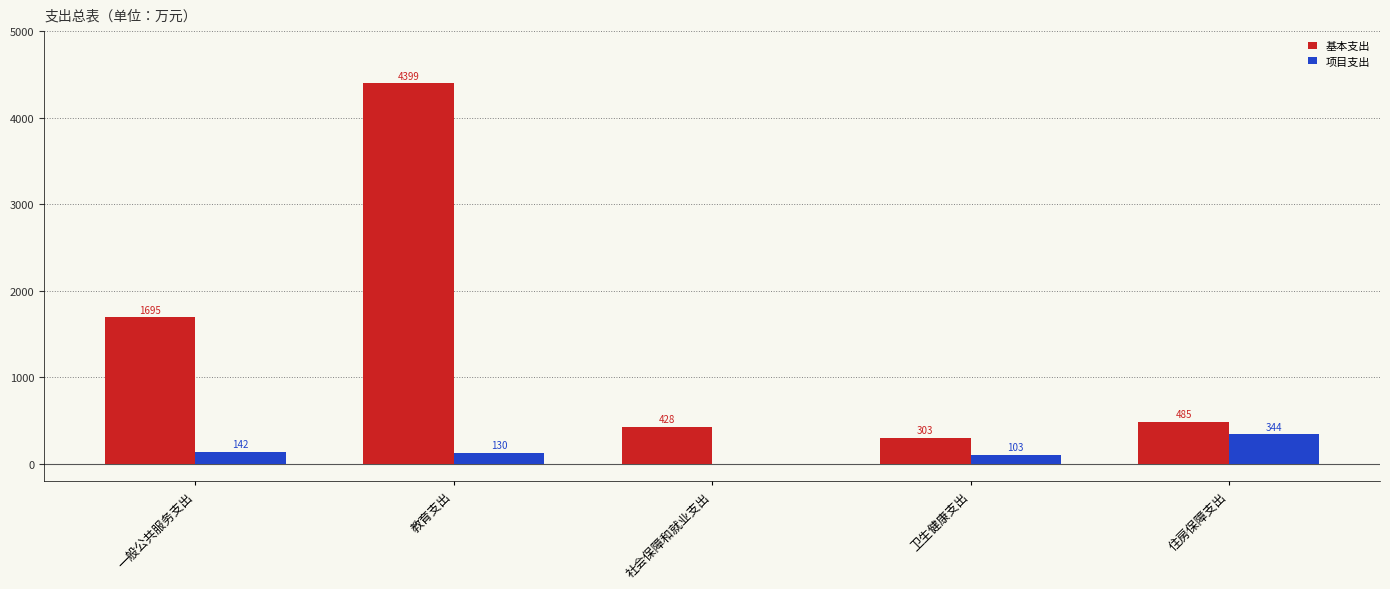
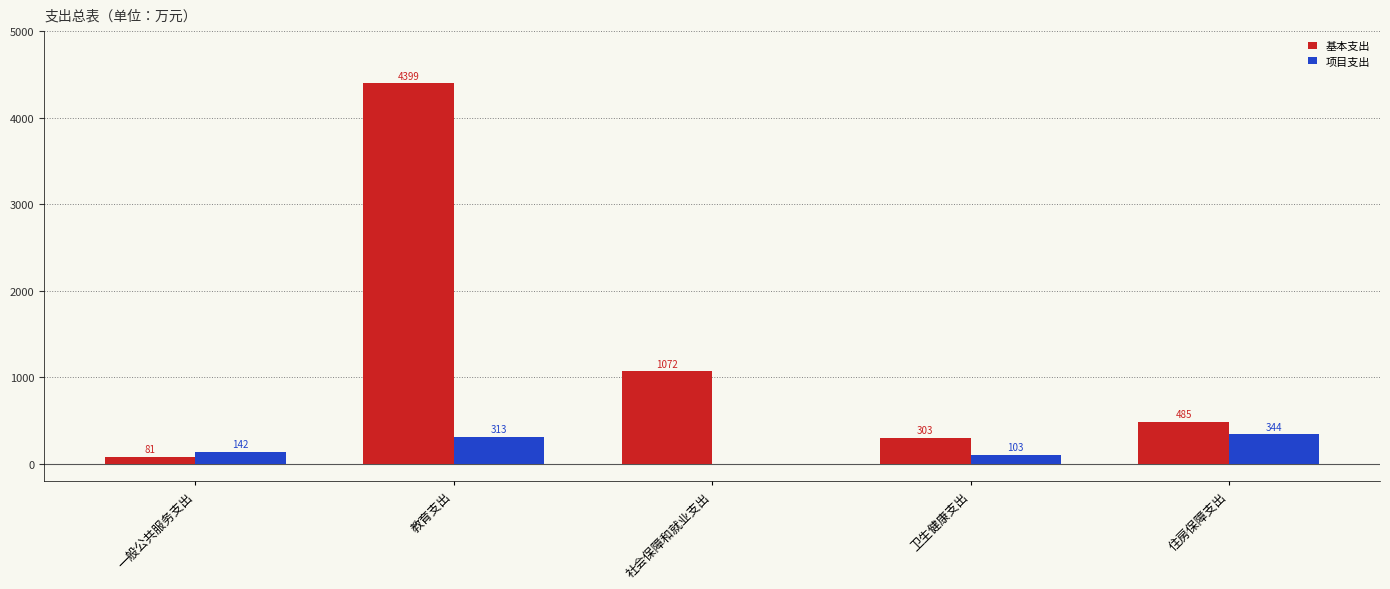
  {
    "基本支出": {
-     "一般公共服务支出": 1695,
+     "一般公共服务支出": 81,
      "教育支出": 4399,
-     "社会保障和就业支出": 428,
+     "社会保障和就业支出": 1072,
      "卫生健康支出": 303,
      "住房保障支出": 485
    },
    "项目支出": {
      "一般公共服务支出": 142,
-     "教育支出": 130,
+     "教育支出": 313,
      "卫生健康支出": 103,
      "住房保障支出": 344
    }
  }
